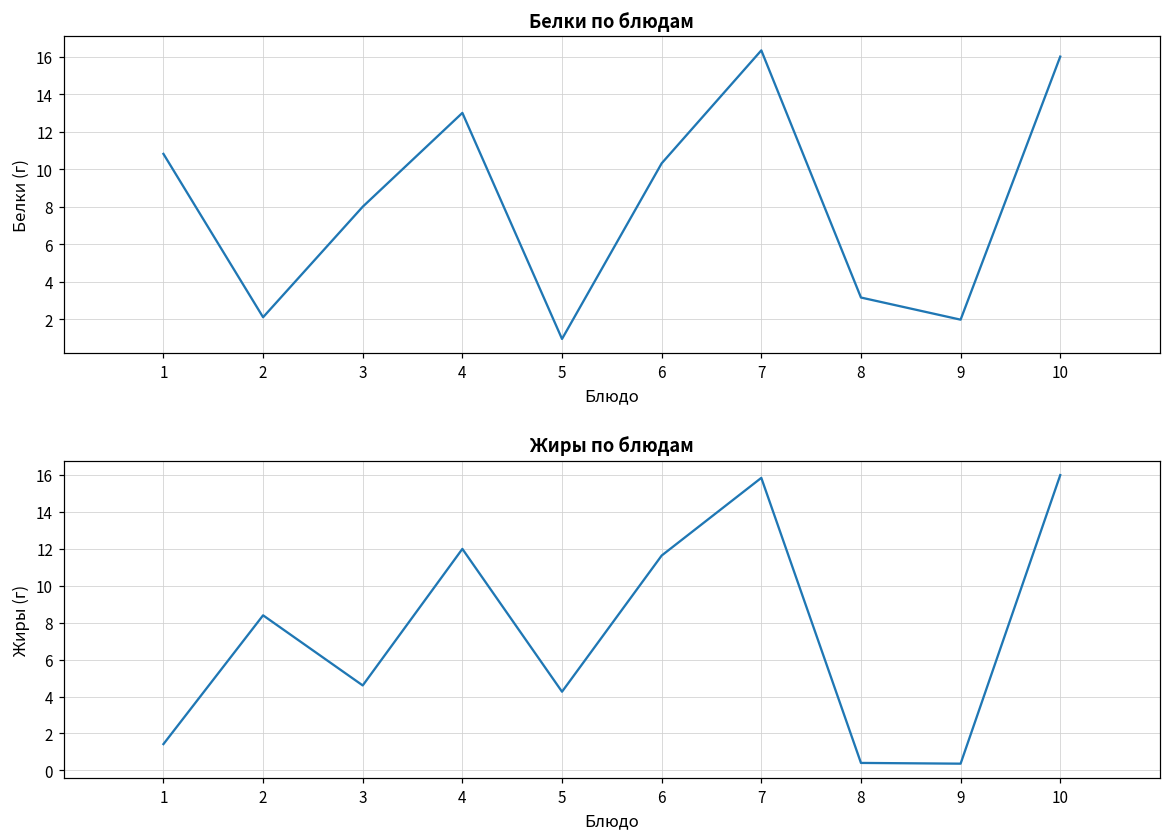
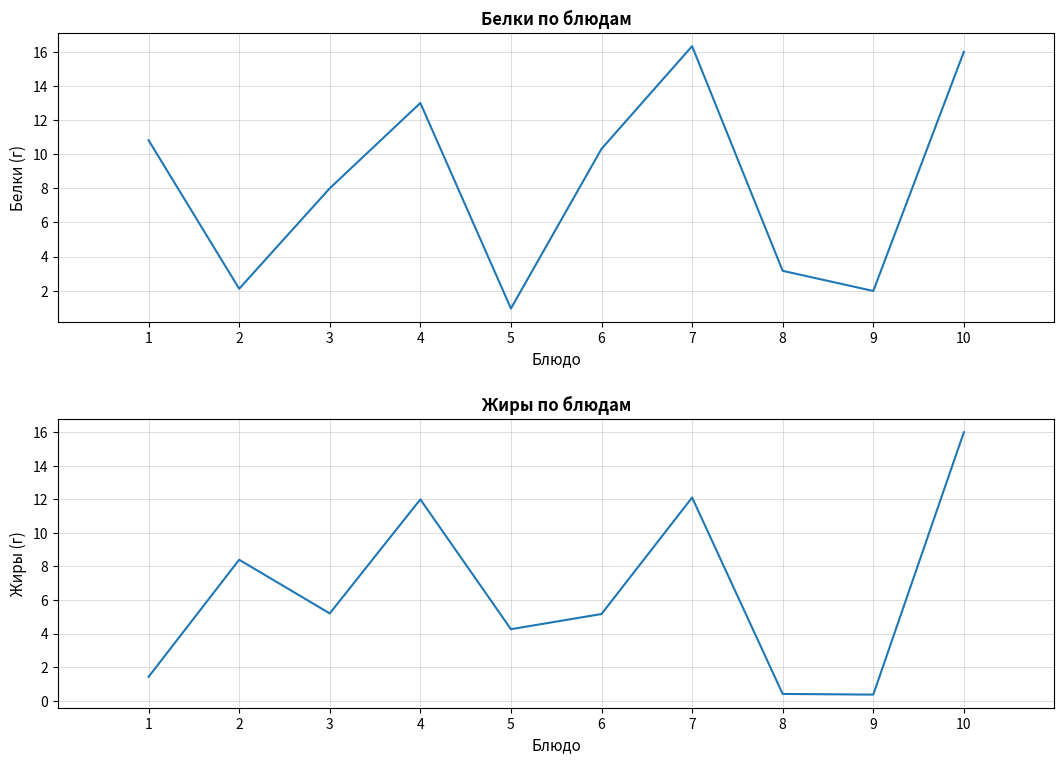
  {
    "Белки по блюдам": {
      "1": 10.8,
      "2": 2.1,
      "3": 8.0,
      "4": 13.0,
      "5": 1.0,
      "6": 10.3,
      "7": 16.3,
      "8": 3.2,
      "9": 2.0,
      "10": 16.0
    },
    "Жиры по блюдам": {
      "1": 1.4,
      "2": 8.4,
-     "3": 4.6,
+     "3": 5.2,
      "4": 12.0,
      "5": 4.3,
-     "6": 11.6,
-     "7": 15.9,
+     "6": 5.2,
+     "7": 12.1,
      "8": 0.4,
      "9": 0.4,
      "10": 16.0
    }
  }
